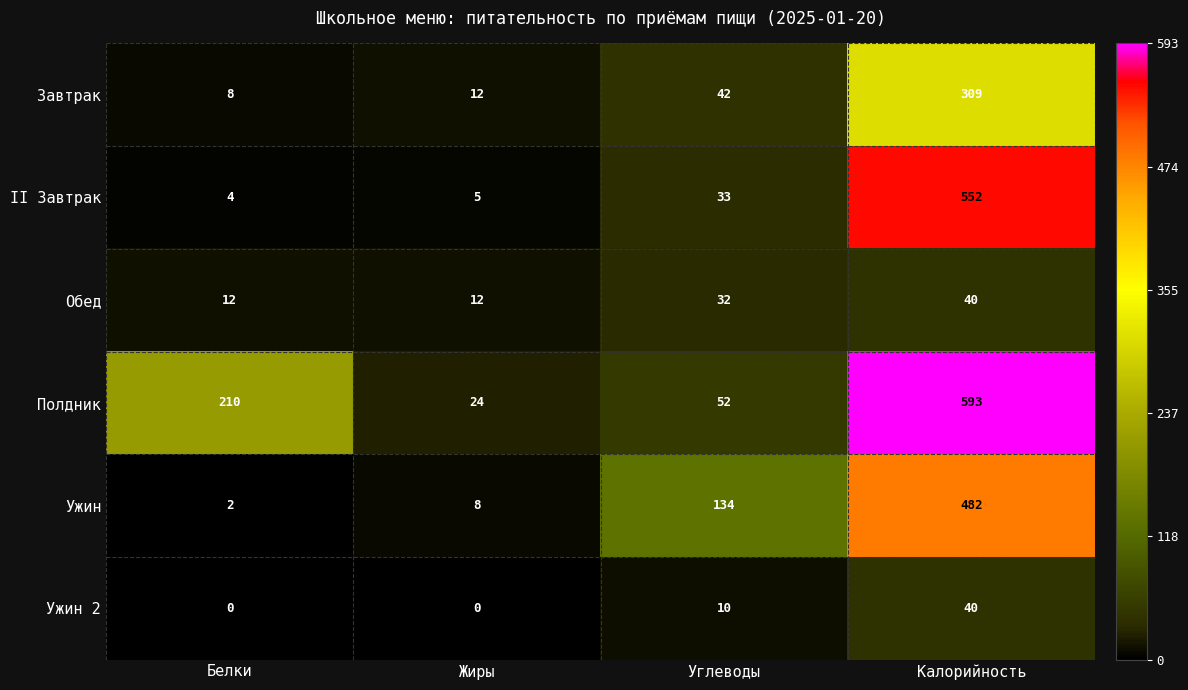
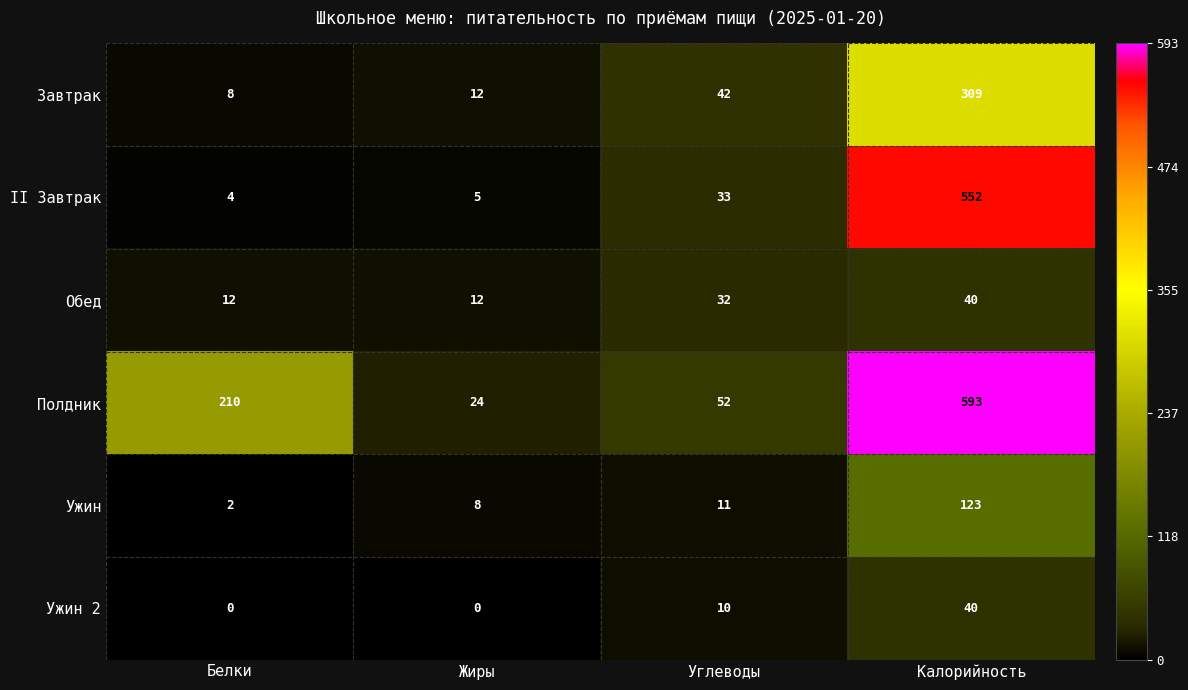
  {
    "Завтрак": {
      "Белки": 8,
      "Жиры": 12,
      "Углеводы": 42,
      "Калорийность": 309
    },
    "II Завтрак": {
      "Белки": 4,
      "Жиры": 5,
      "Углеводы": 33,
      "Калорийность": 552
    },
    "Обед": {
      "Белки": 12,
      "Жиры": 12,
      "Углеводы": 32,
      "Калорийность": 40
    },
    "Полдник": {
      "Белки": 210,
      "Жиры": 24,
      "Углеводы": 52,
      "Калорийность": 593
    },
    "Ужин": {
      "Белки": 2,
      "Жиры": 8,
-     "Углеводы": 134,
-     "Калорийность": 482
+     "Углеводы": 11,
+     "Калорийность": 123
    },
    "Ужин 2": {
      "Белки": 0,
      "Жиры": 0,
      "Углеводы": 10,
      "Калорийность": 40
    }
  }
